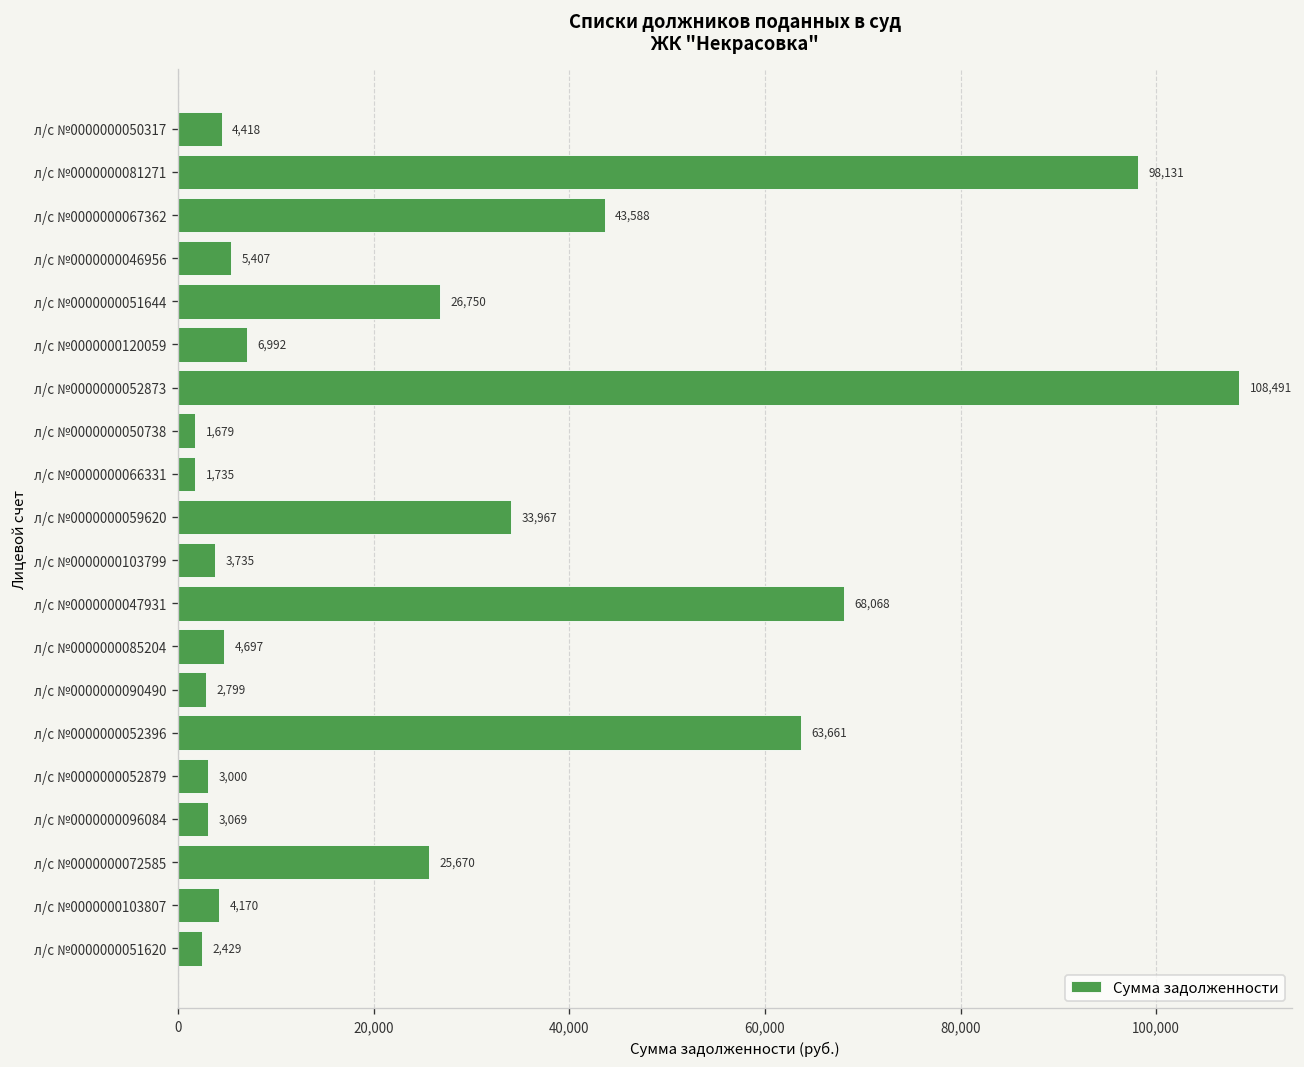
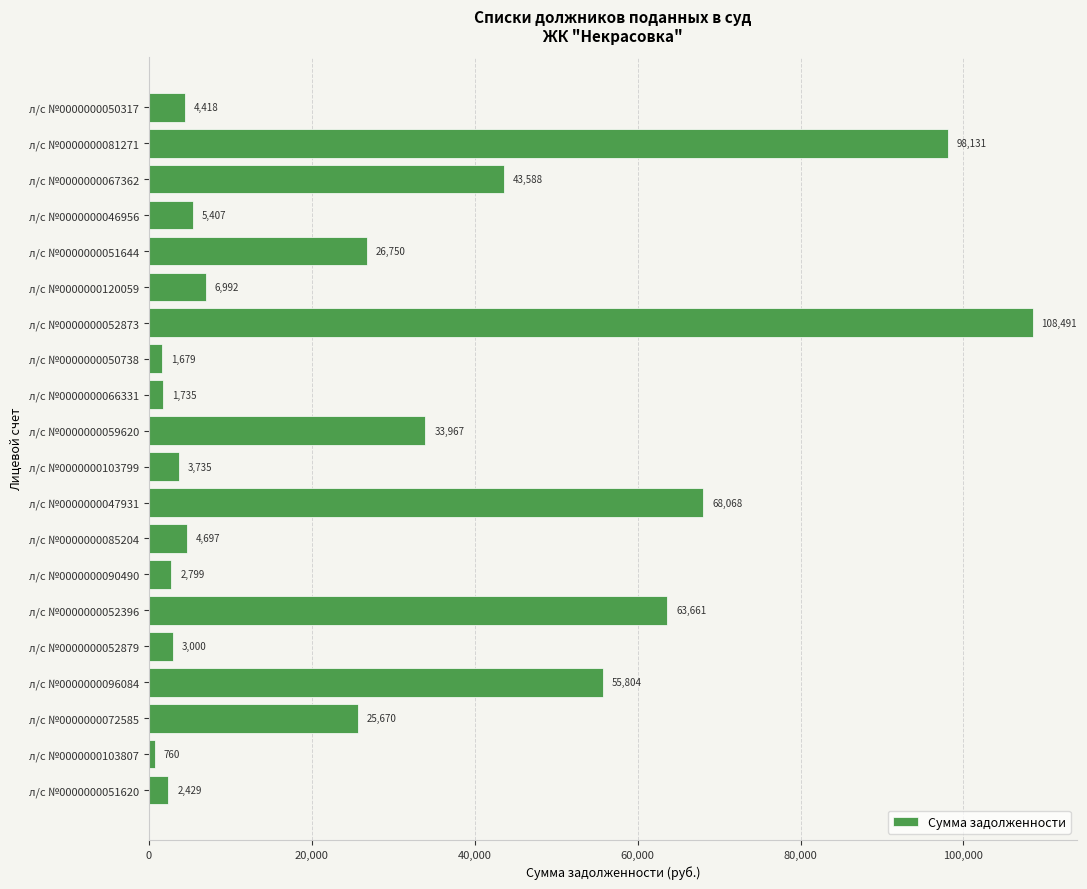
  {
    "л/с №0000000050317": "4,418",
    "л/с №0000000081271": "98,131",
    "л/с №0000000067362": "43,588",
    "л/с №0000000046956": "5,407",
    "л/с №0000000051644": "26,750",
    "л/с №0000000120059": "6,992",
    "л/с №0000000052873": "108,491",
    "л/с №0000000050738": "1,679",
    "л/с №0000000066331": "1,735",
    "л/с №0000000059620": "33,967",
    "л/с №0000000103799": "3,735",
    "л/с №0000000047931": "68,068",
    "л/с №0000000085204": "4,697",
    "л/с №0000000090490": "2,799",
    "л/с №0000000052396": "63,661",
    "л/с №0000000052879": "3,000",
-   "л/с №0000000096084": "3,069",
+   "л/с №0000000096084": "55,804",
    "л/с №0000000072585": "25,670",
-   "л/с №0000000103807": "4,170",
+   "л/с №0000000103807": "760",
    "л/с №0000000051620": "2,429"
  }
